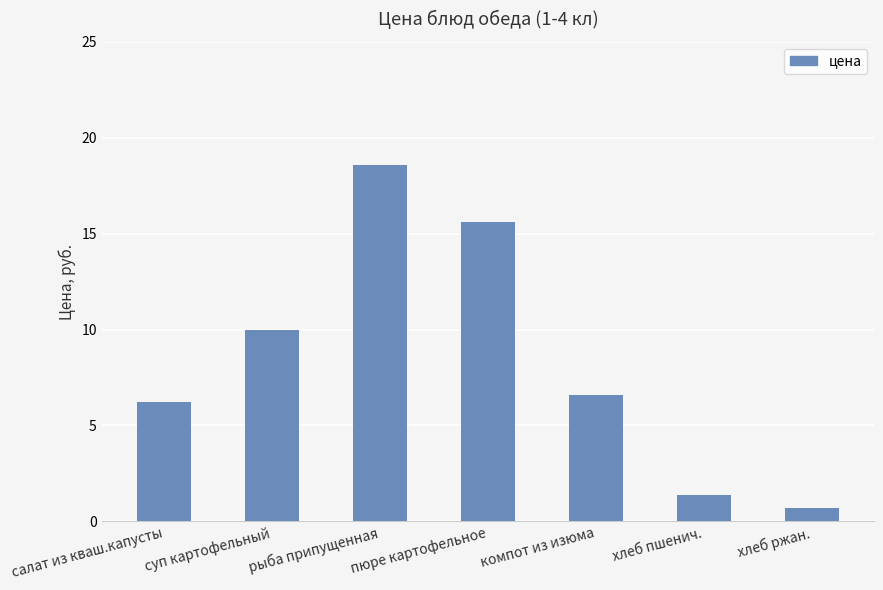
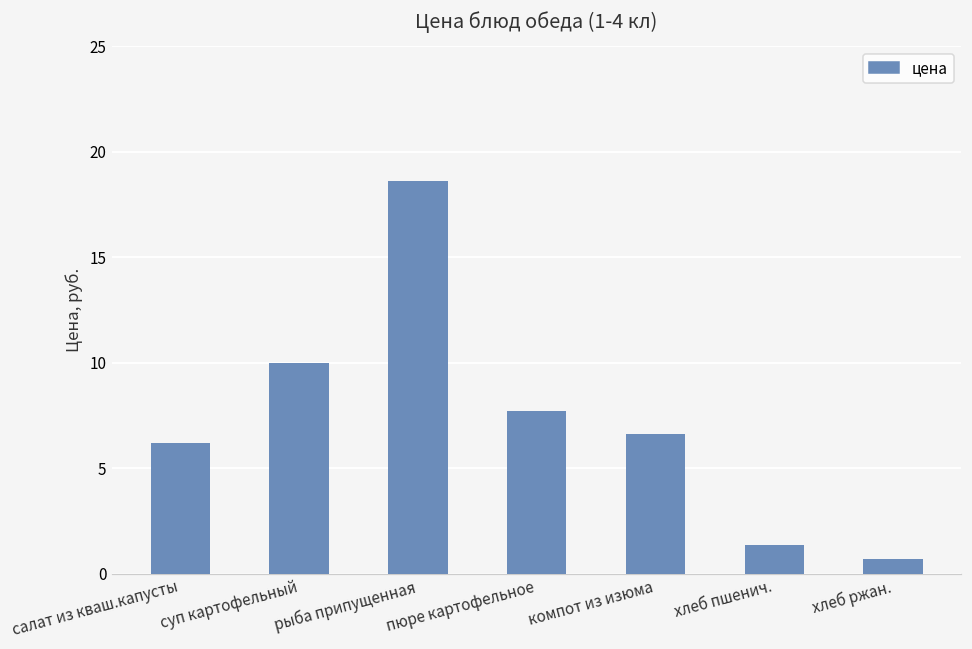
  {
    "салат из кваш.капусты": 6.2,
    "суп картофельный": 10.0,
    "рыба припущенная": 18.6,
-   "пюре картофельное": 15.6,
+   "пюре картофельное": 7.7,
    "компот из изюма": 6.6,
    "хлеб пшенич.": 1.4,
    "хлеб ржан.": 0.7
  }
